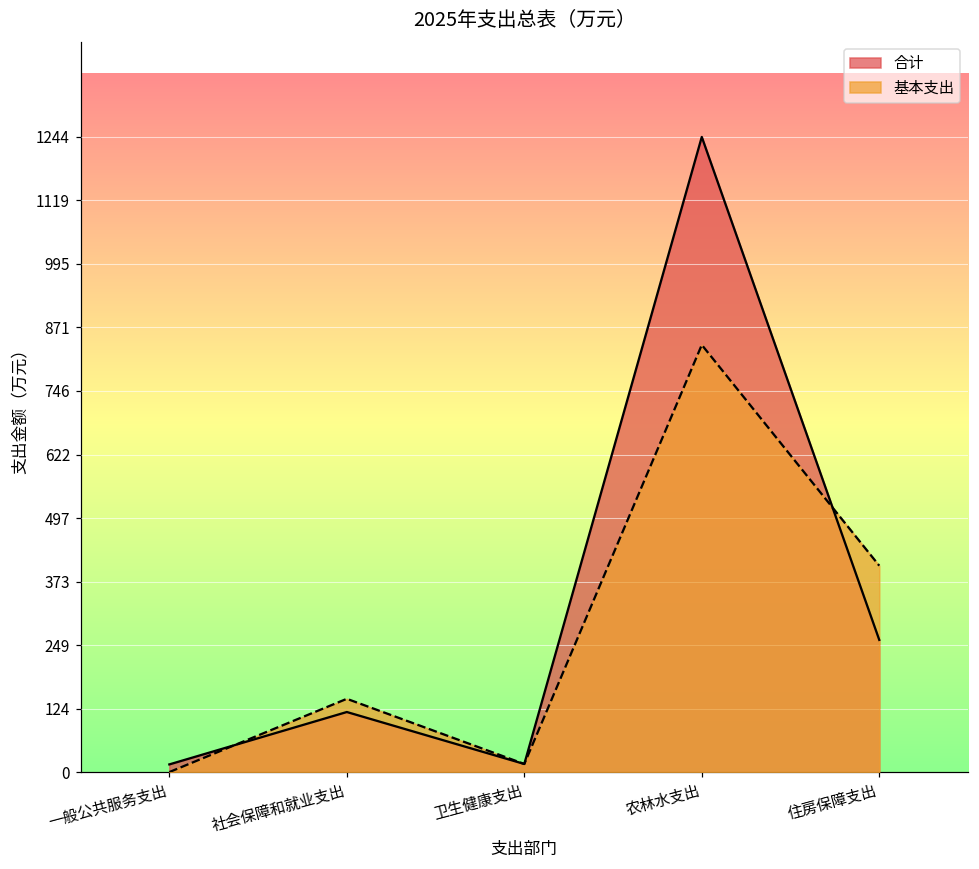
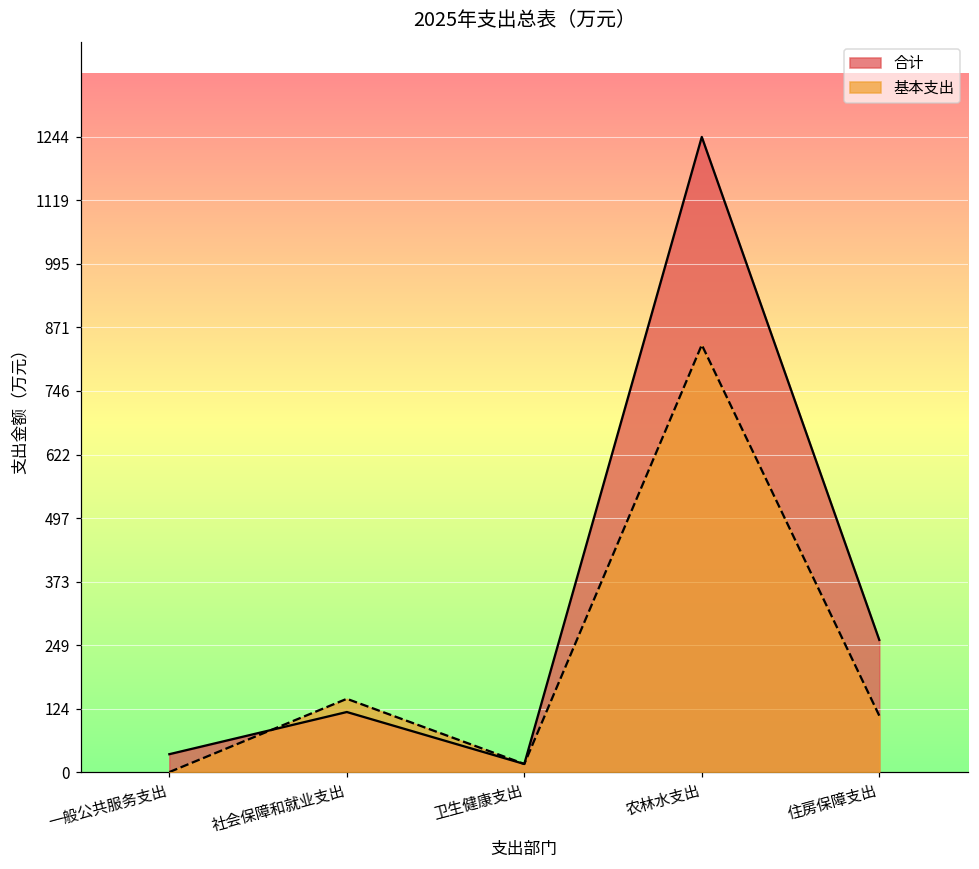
  {
    "合计": {
-     "一般公共服务支出": 20,
+     "一般公共服务支出": 40,
      "社会保障和就业支出": 120,
      "农林水支出": 1240,
      "住房保障支出": 260
    },
    "基本支出": {
      "一般公共服务支出": 0,
      "社会保障和就业支出": 140,
      "农林水支出": 840,
-     "住房保障支出": 400
+     "住房保障支出": 110
    }
  }
